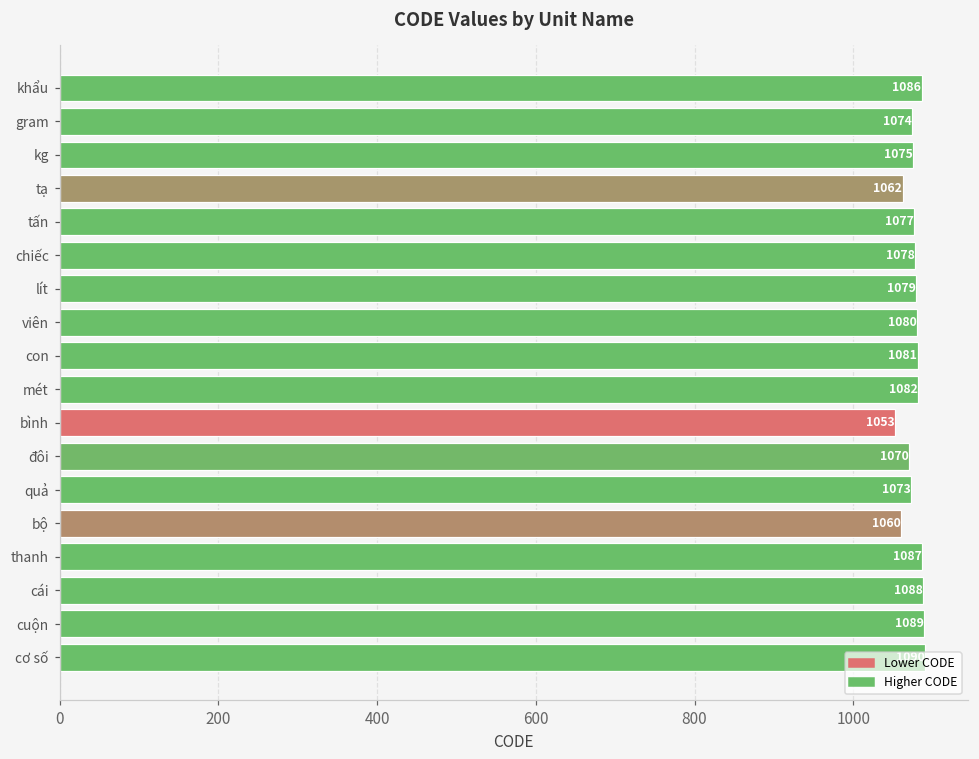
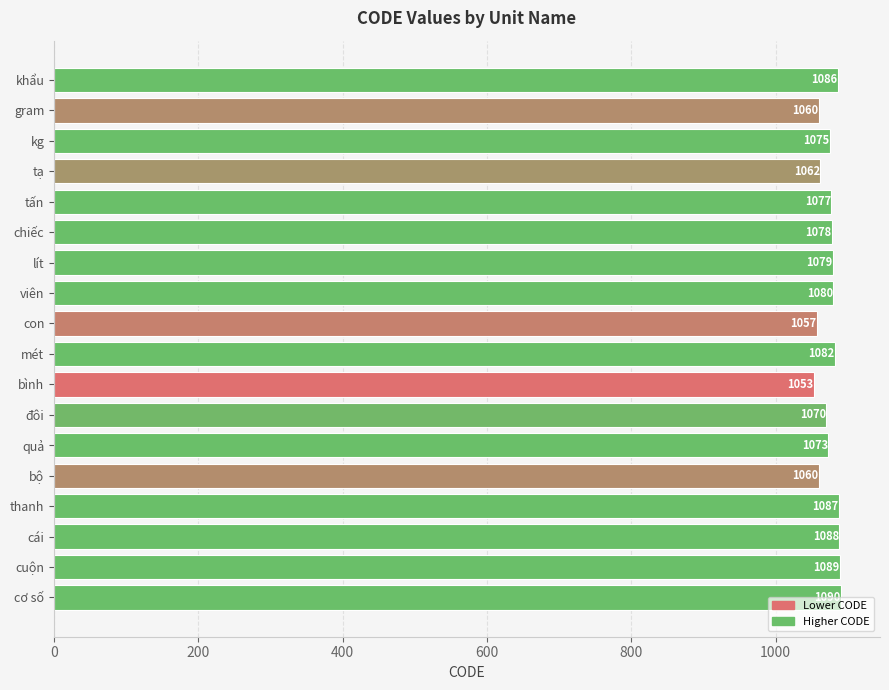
  {
    "khẩu": 1086,
-   "gram": 1074,
+   "gram": 1060,
    "kg": 1075,
    "tạ": 1062,
    "tấn": 1077,
    "chiếc": 1078,
    "lít": 1079,
    "viên": 1080,
-   "con": 1081,
+   "con": 1057,
    "mét": 1082,
    "bình": 1053,
    "đôi": 1070,
    "quả": 1073,
    "bộ": 1060,
    "thanh": 1087,
    "cái": 1088,
    "cuộn": 1089
  }
